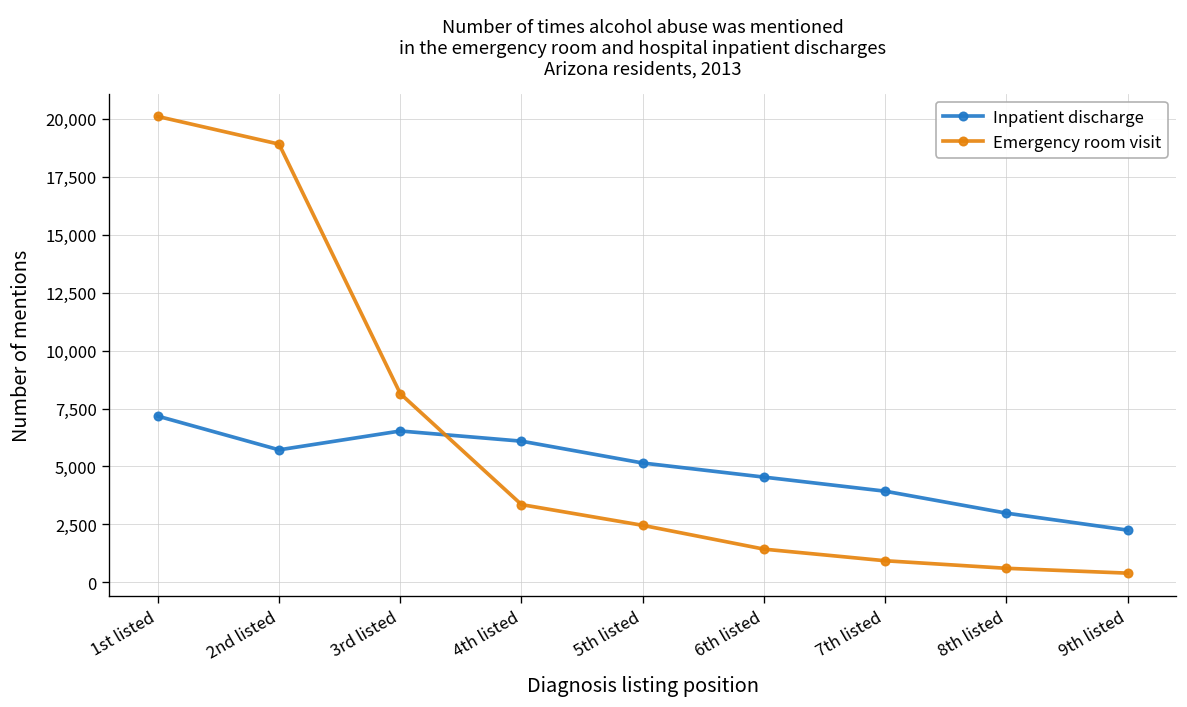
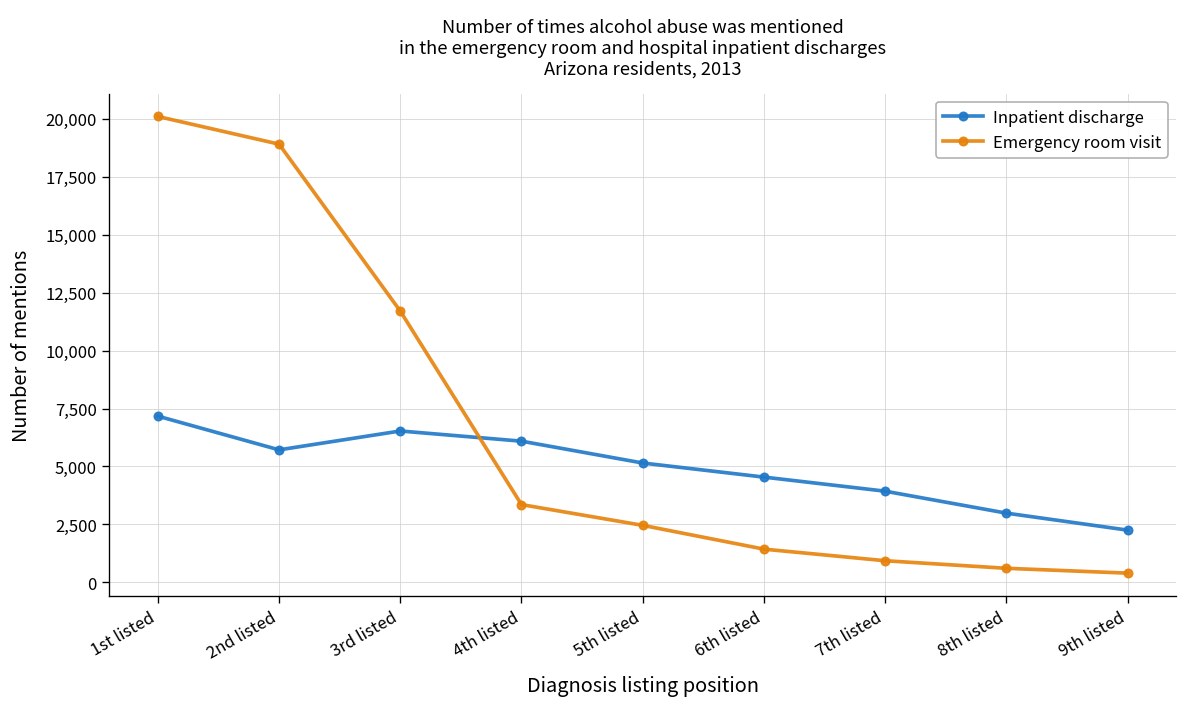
  {
    "Inpatient discharge": {
      "1st listed": "7,200",
      "2nd listed": "5,700",
      "3rd listed": "6,500",
      "4th listed": "6,100",
      "5th listed": "5,100",
      "6th listed": "4,500",
      "7th listed": "3,900",
      "8th listed": "3,000",
      "9th listed": "2,300"
    },
    "Emergency room visit": {
      "1st listed": "20,100",
      "2nd listed": "18,900",
-     "3rd listed": "8,100",
+     "3rd listed": "11,700",
      "4th listed": "3,400",
      "5th listed": "2,500",
      "6th listed": "1,400",
      "7th listed": "900",
      "8th listed": "600",
      "9th listed": "400"
    }
  }
